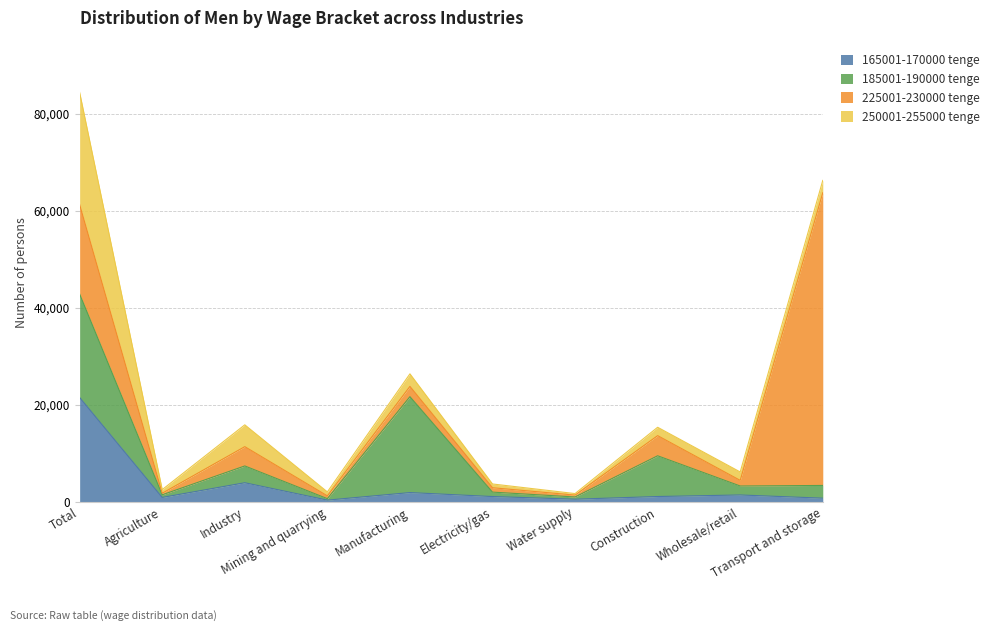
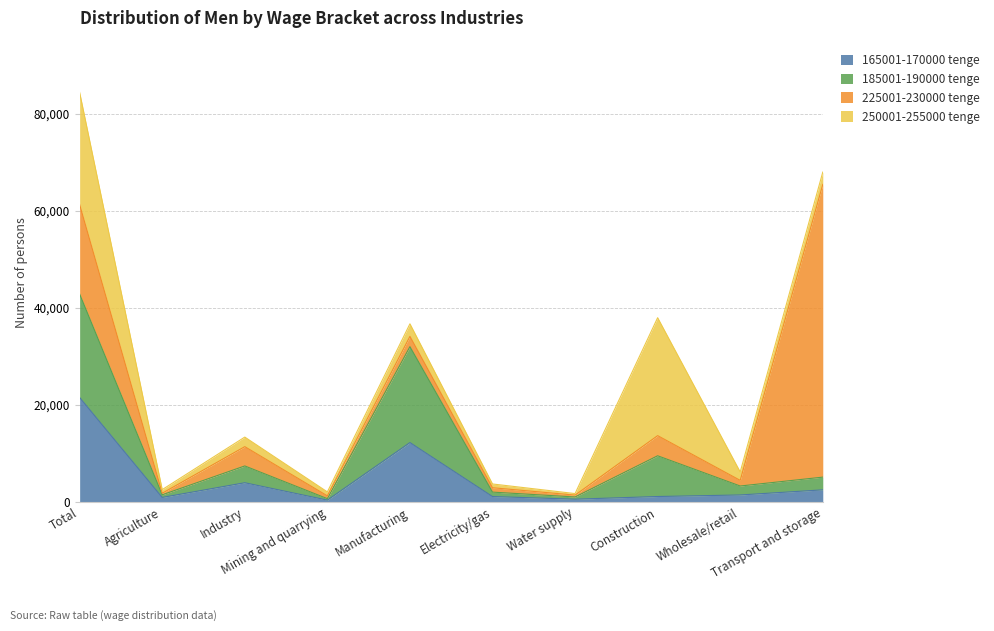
  {
    "165001-170000 tenge": {
      "Total": "22,000",
      "Agriculture": "1,000",
      "Industry": "4,000",
-     "Manufacturing": "2,000",
+     "Manufacturing": "12,000",
      "Electricity/gas": "1,000",
      "Construction": "1,000",
      "Wholesale/retail": "1,000",
-     "Transport and storage": "1,000"
+     "Transport and storage": "2,000"
    },
    "185001-190000 tenge": {
      "Total": "21,000",
      "Industry": "3,000",
      "Manufacturing": "20,000",
      "Electricity/gas": "1,000",
      "Construction": "8,000",
      "Wholesale/retail": "2,000",
      "Transport and storage": "3,000"
    },
    "225001-230000 tenge": {
      "Total": "18,000",
      "Industry": "4,000",
      "Mining and quarrying": "1,000",
      "Manufacturing": "2,000",
      "Electricity/gas": "1,000",
      "Construction": "4,000",
      "Wholesale/retail": "1,000",
      "Transport and storage": "60,000"
    },
    "250001-255000 tenge": {
      "Total": "23,000",
      "Agriculture": "1,000",
-     "Industry": "4,000",
+     "Industry": "2,000",
      "Mining and quarrying": "1,000",
      "Manufacturing": "3,000",
      "Electricity/gas": "1,000",
-     "Construction": "2,000",
+     "Construction": "24,000",
      "Wholesale/retail": "2,000",
      "Transport and storage": "3,000"
    }
  }
